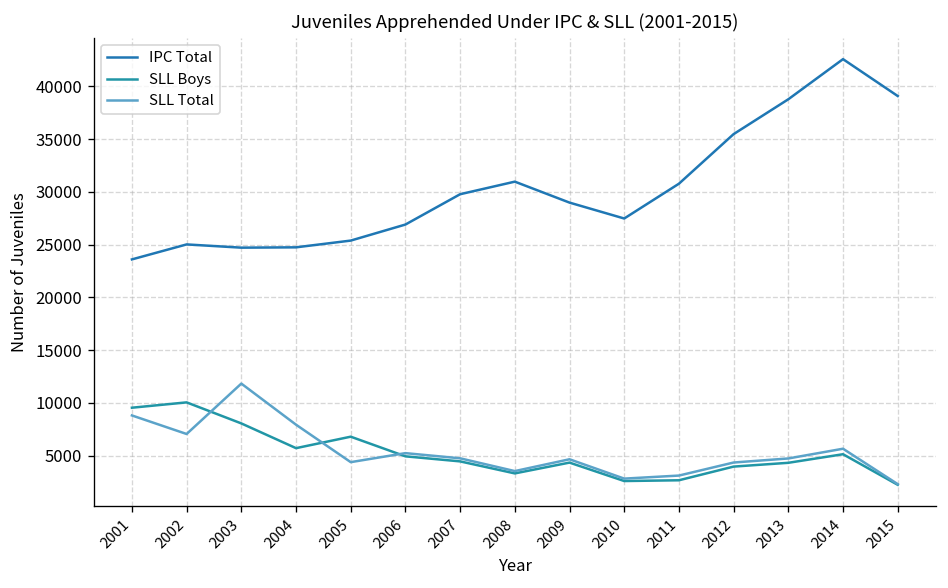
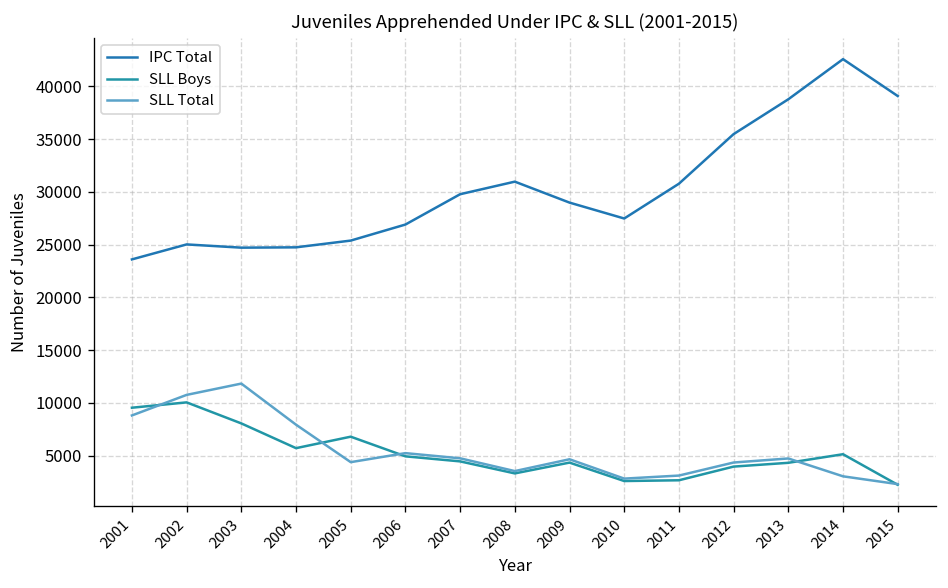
  {
    "SLL Total": {
      "2001": 9000,
-     "2002": 7000,
+     "2002": 11000,
      "2003": 12000,
      "2004": 8000,
      "2005": 4000,
      "2006": 5000,
      "2007": 5000,
      "2009": 5000,
      "2011": 3000,
      "2012": 4000,
      "2013": 5000,
-     "2014": 6000
+     "2014": 3000
    }
  }
